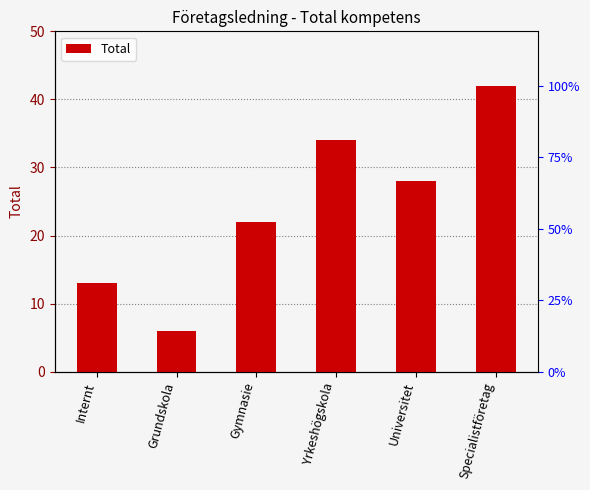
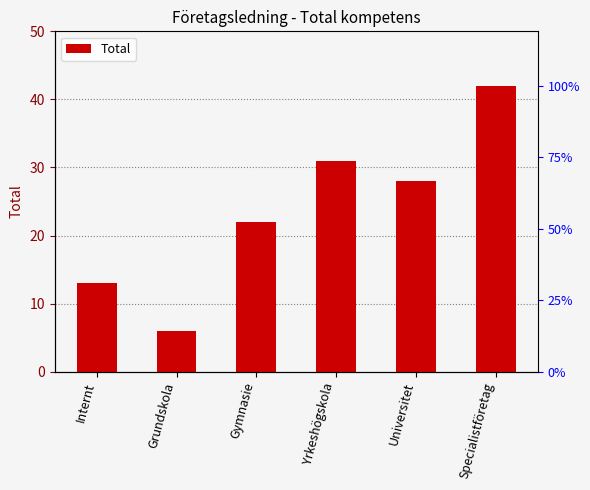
  {
    "Internt": 13,
    "Grundskola": 6,
    "Gymnasie": 22,
-   "Yrkeshögskola": 34,
+   "Yrkeshögskola": 31,
    "Universitet": 28,
    "Specialistföretag": 42
  }
